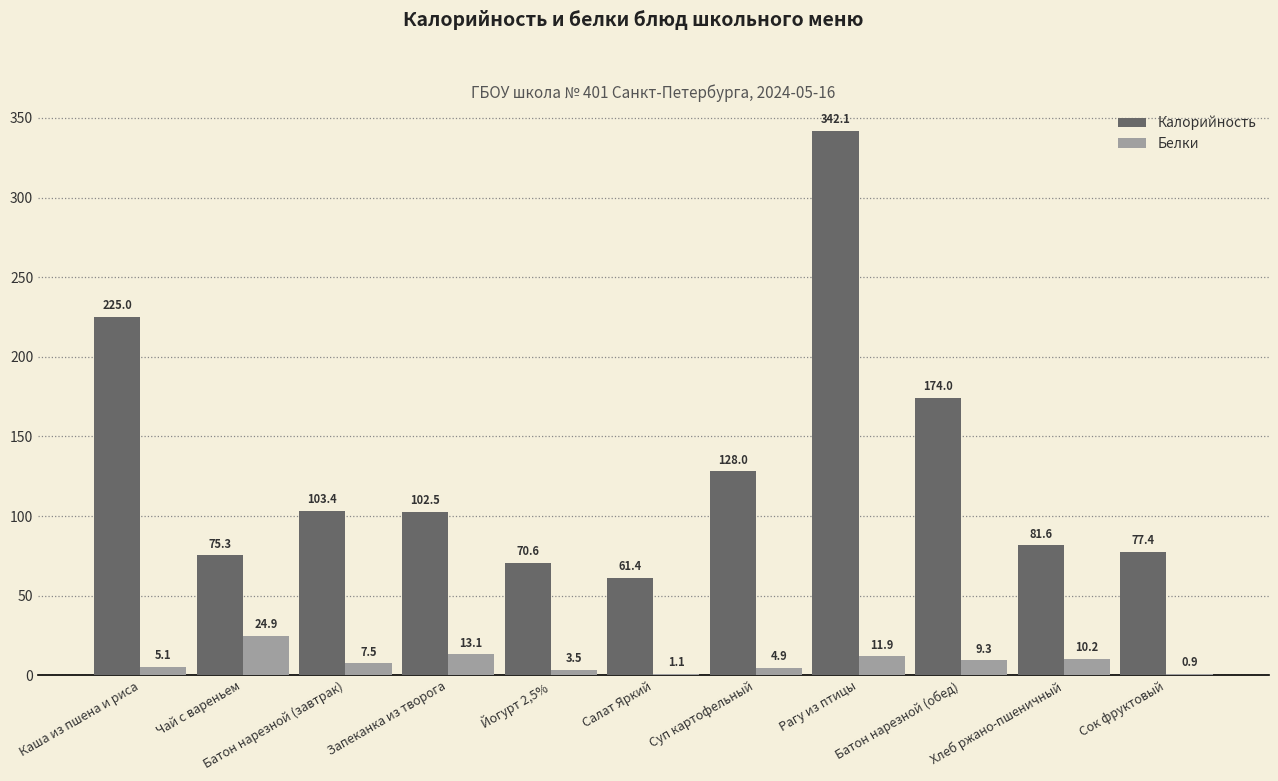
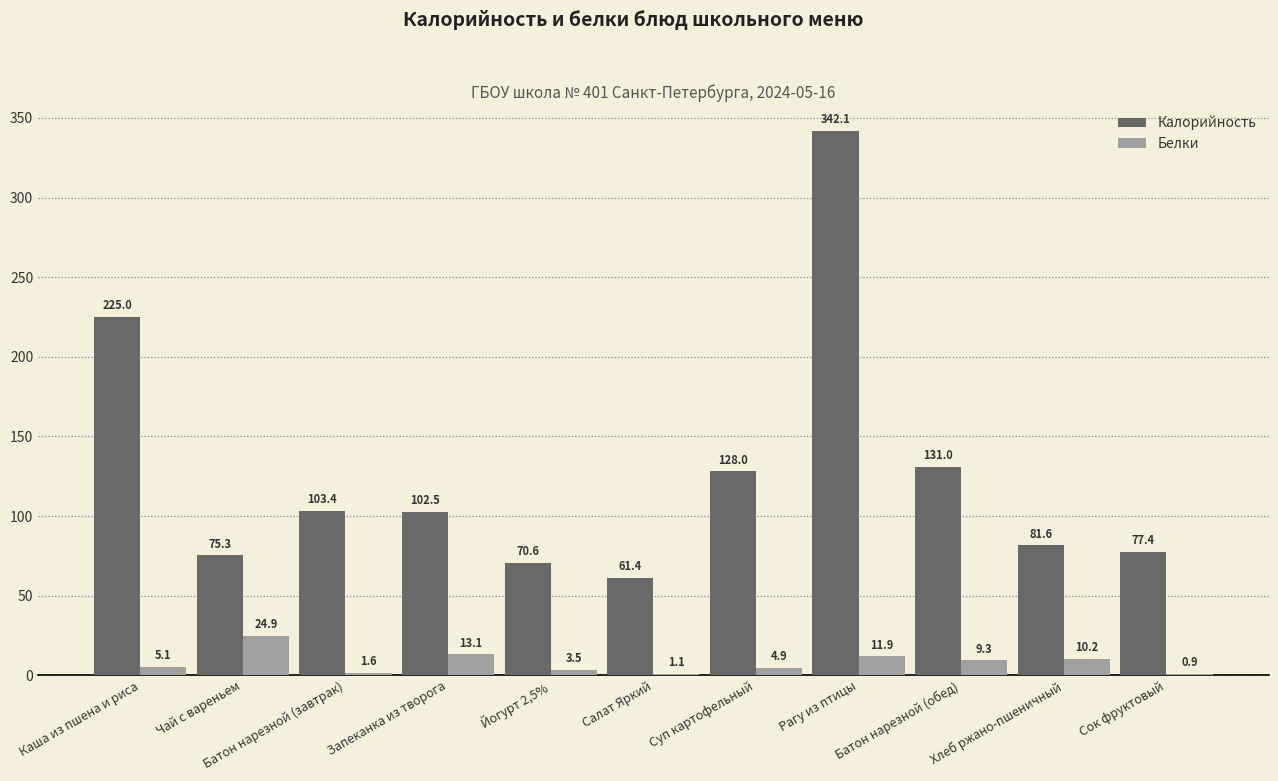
  {
    "Калорийность": {
      "Каша из пшена и риса": 225.0,
      "Чай с вареньем": 75.3,
      "Батон нарезной (завтрак)": 103.4,
      "Запеканка из творога": 102.5,
      "Йогурт 2,5%": 70.6,
      "Салат Яркий": 61.4,
      "Суп картофельный": 128.0,
      "Рагу из птицы": 342.1,
-     "Батон нарезной (обед)": 174.0,
+     "Батон нарезной (обед)": 131.0,
      "Хлеб ржано-пшеничный": 81.6,
      "Сок фруктовый": 77.4
    },
    "Белки": {
      "Каша из пшена и риса": 5.1,
      "Чай с вареньем": 24.9,
-     "Батон нарезной (завтрак)": 7.5,
+     "Батон нарезной (завтрак)": 1.6,
      "Запеканка из творога": 13.1,
      "Йогурт 2,5%": 3.5,
      "Салат Яркий": 1.1,
      "Суп картофельный": 4.9,
      "Рагу из птицы": 11.9,
      "Батон нарезной (обед)": 9.3,
      "Хлеб ржано-пшеничный": 10.2,
      "Сок фруктовый": 0.9
    }
  }
